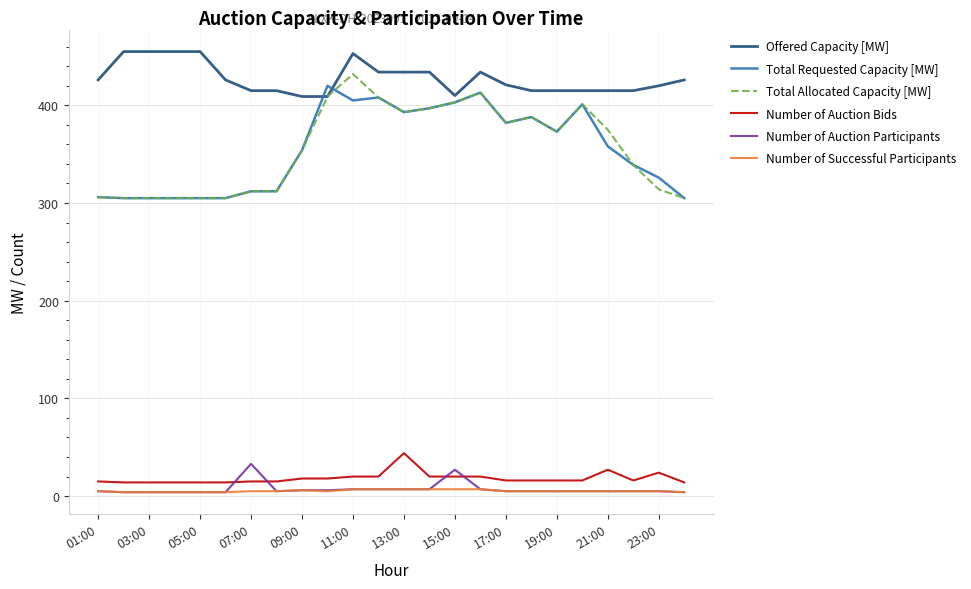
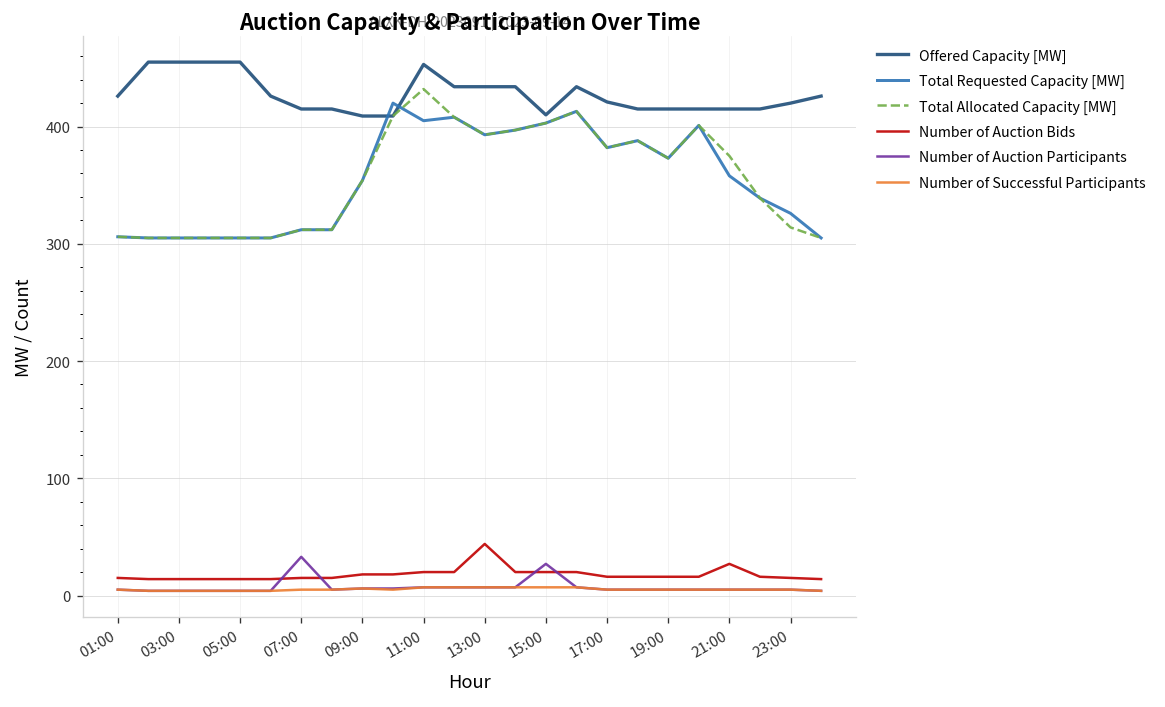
  {
    "Offered Capacity [MW]": {
      "01:00": 430,
      "03:00": 460,
      "05:00": 460,
      "07:00": 420,
      "09:00": 410,
      "11:00": 450,
      "13:00": 430,
      "15:00": 410,
      "17:00": 420,
      "19:00": 420,
      "21:00": 420,
      "23:00": 420
    },
    "Total Requested Capacity [MW]": {
      "11:00": 410,
      "21:00": 360,
      "23:00": 330
    },
    "Total Allocated Capacity [MW]": {
      "11:00": 430,
      "21:00": 380,
      "23:00": 310
    },
    "Number of Auction Bids": {
      "01:00": 20,
      "03:00": 10,
      "05:00": 10,
      "07:00": 20,
      "09:00": 20,
      "11:00": 20,
      "13:00": 40,
      "15:00": 20,
      "17:00": 20,
      "19:00": 20,
      "21:00": 30,
-     "23:00": 24
+     "23:00": 15
    },
    "Number of Auction Participants": {
      "07:00": 30,
      "15:00": 30
    },
    "Number of Successful Participants": {
      "07:00": 10,
      "15:00": 10
    }
  }
